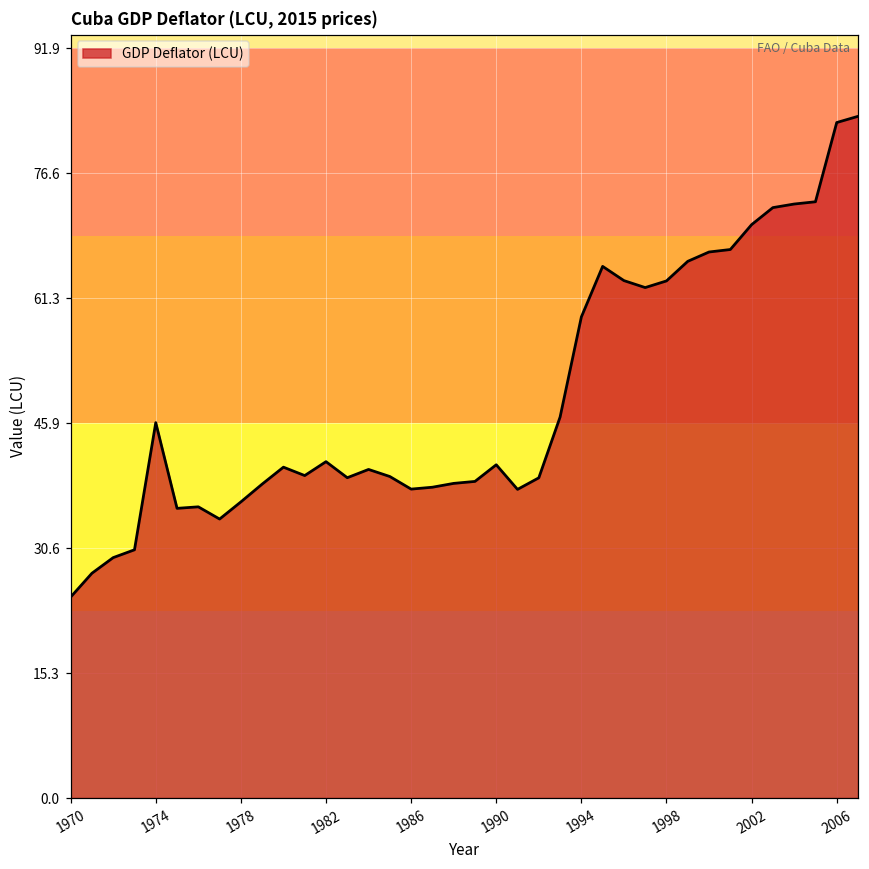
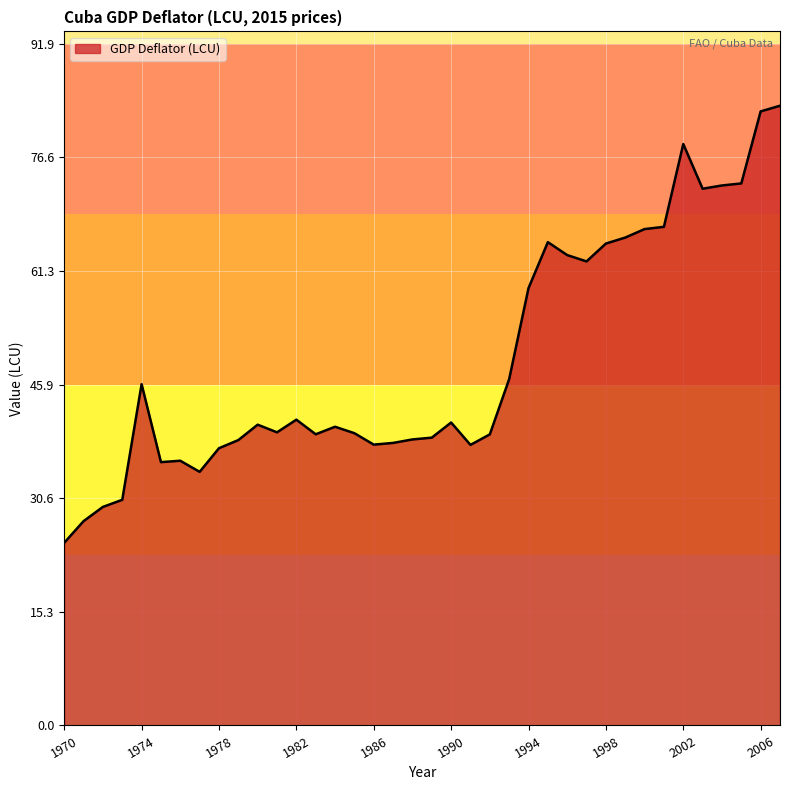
  {
    "1970": 25,
    "1974": 46,
-   "1978": 36,
+   "1978": 37,
    "1982": 41,
    "1986": 38,
    "1990": 41,
    "1994": 59,
-   "1998": 63,
-   "2002": 70,
+   "1998": 65,
+   "2002": 78,
    "2006": 83
  }
